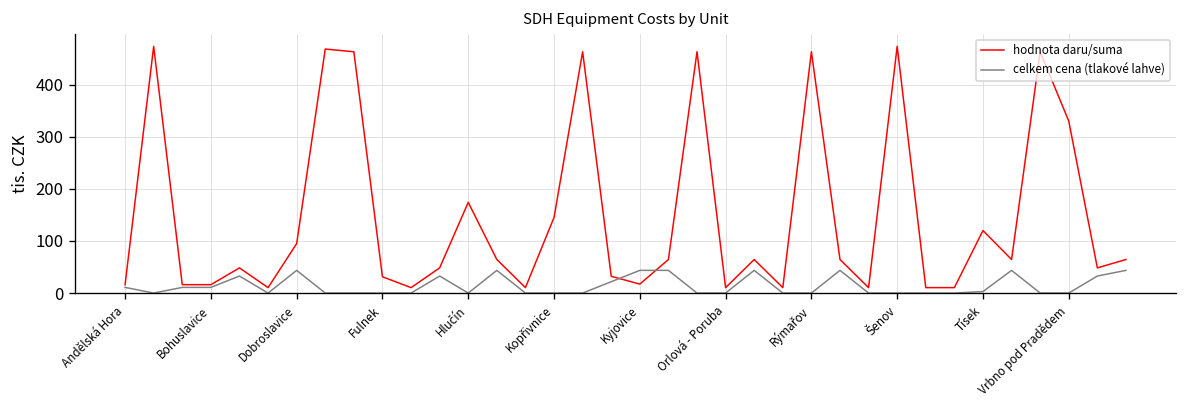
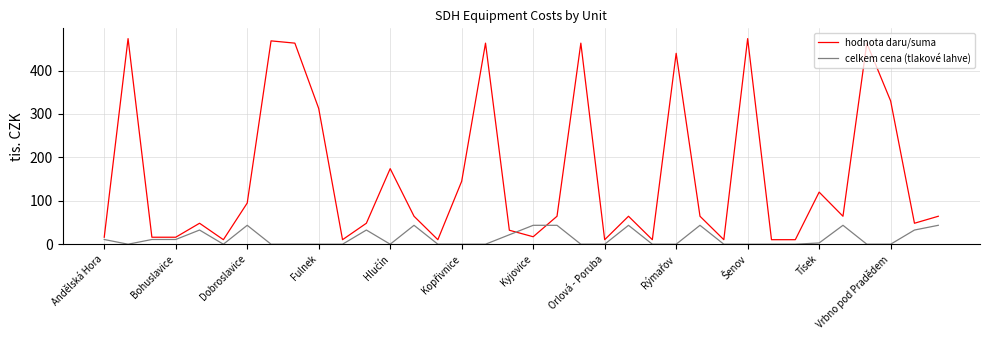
  {
    "hodnota daru/suma": {
      "Dobroslavice": 90,
-     "Fulnek": 30,
+     "Fulnek": 310,
      "Hlučín": 170,
      "Kopřivnice": 150,
      "Kyjovice": 20,
      "Orlová - Poruba": 10,
-     "Rýmařov": 460,
+     "Rýmařov": 440,
      "Šenov": 470,
      "Tísek": 120,
      "Vrbno pod Pradědem": 330
    },
    "celkem cena (tlakové lahve)": {
      "Dobroslavice": 40,
      "Fulnek": 0,
      "Hlučín": 0,
      "Kopřivnice": 0,
      "Kyjovice": 40,
      "Orlová - Poruba": 0,
      "Rýmařov": 0,
      "Šenov": 0,
      "Tísek": 0,
      "Vrbno pod Pradědem": 0
    }
  }
